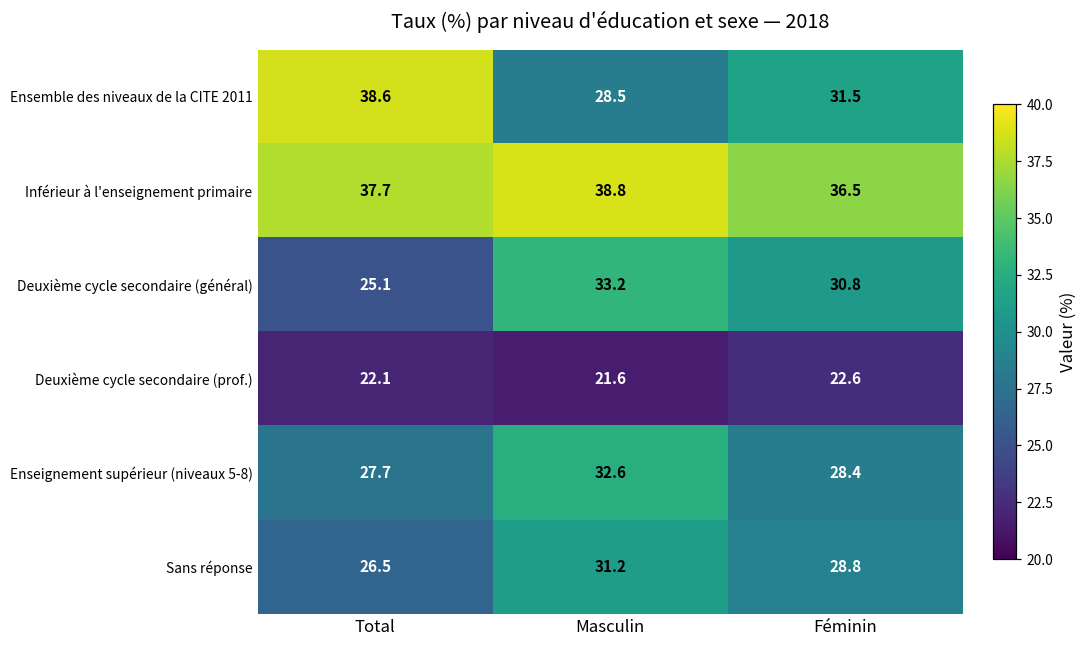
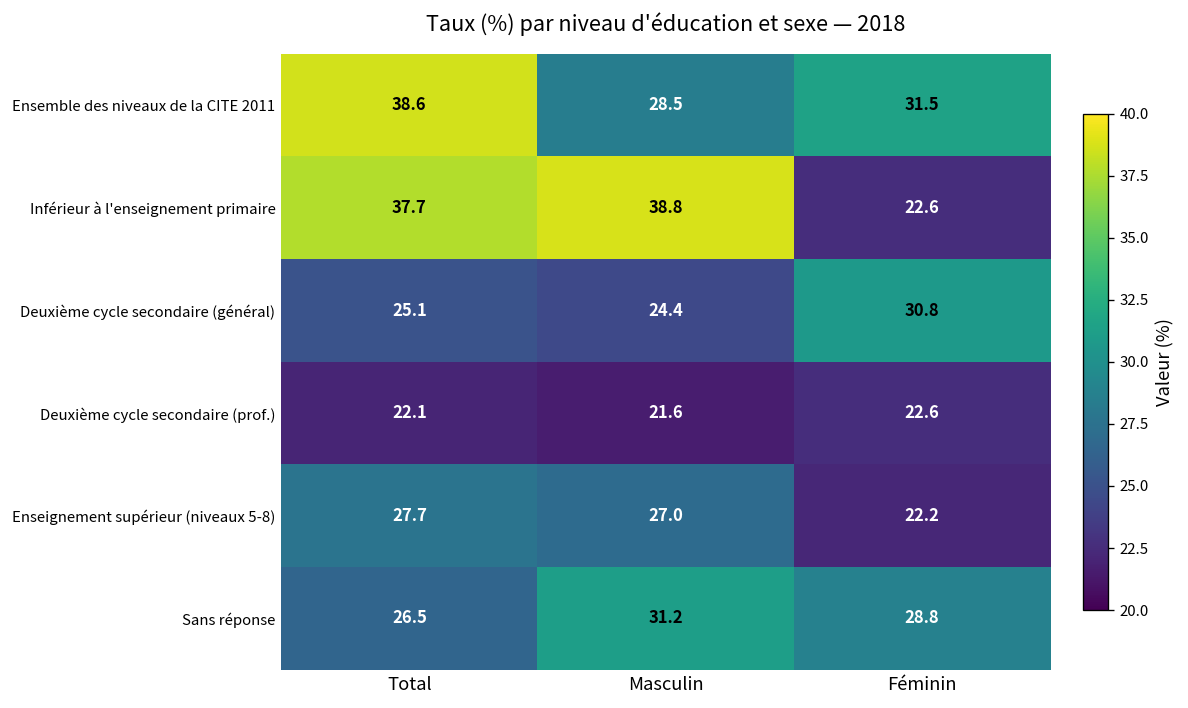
  {
    "Ensemble des niveaux de la CITE 2011": {
      "Total": 38.6,
      "Masculin": 28.5,
      "Féminin": 31.5
    },
    "Inférieur à l'enseignement primaire": {
      "Total": 37.7,
      "Masculin": 38.8,
-     "Féminin": 36.5
+     "Féminin": 22.6
    },
    "Deuxième cycle secondaire (général)": {
      "Total": 25.1,
-     "Masculin": 33.2,
+     "Masculin": 24.4,
      "Féminin": 30.8
    },
    "Deuxième cycle secondaire (prof.)": {
      "Total": 22.1,
      "Masculin": 21.6,
      "Féminin": 22.6
    },
    "Enseignement supérieur (niveaux 5-8)": {
      "Total": 27.7,
-     "Masculin": 32.6,
-     "Féminin": 28.4
+     "Masculin": 27.0,
+     "Féminin": 22.2
    },
    "Sans réponse": {
      "Total": 26.5,
      "Masculin": 31.2,
      "Féminin": 28.8
    }
  }
